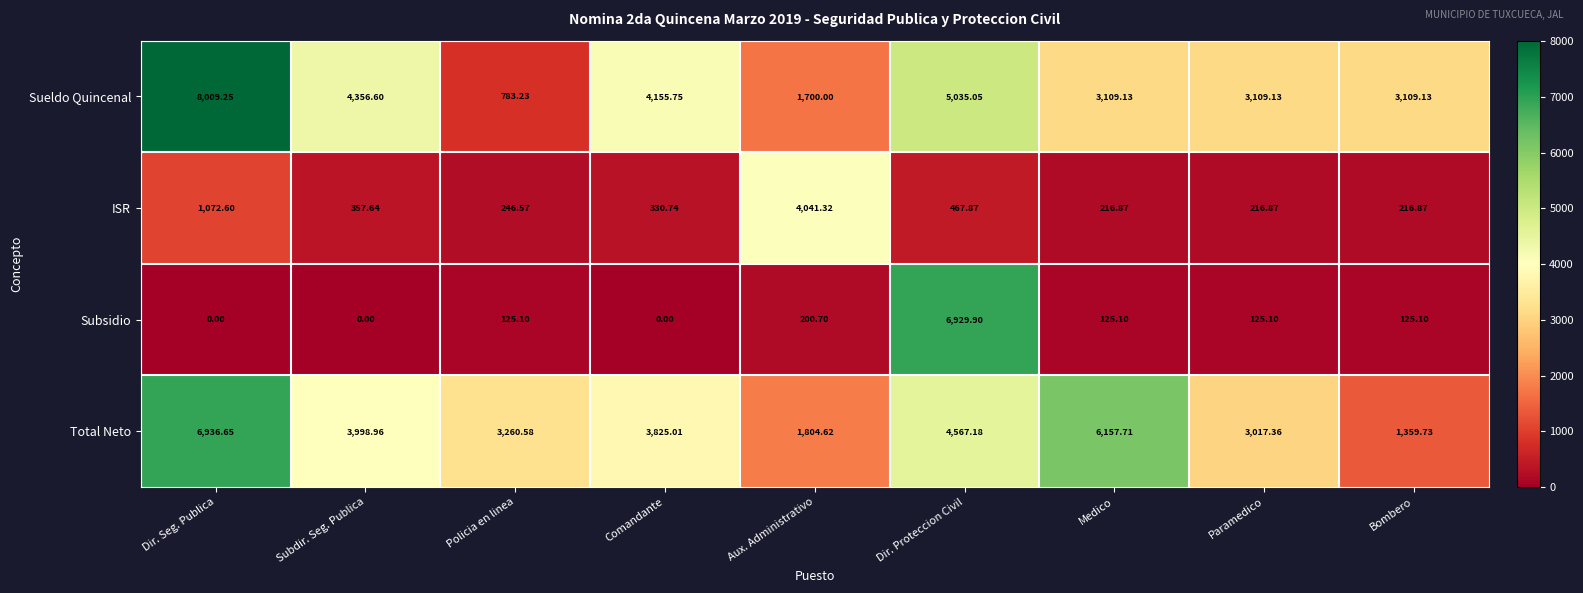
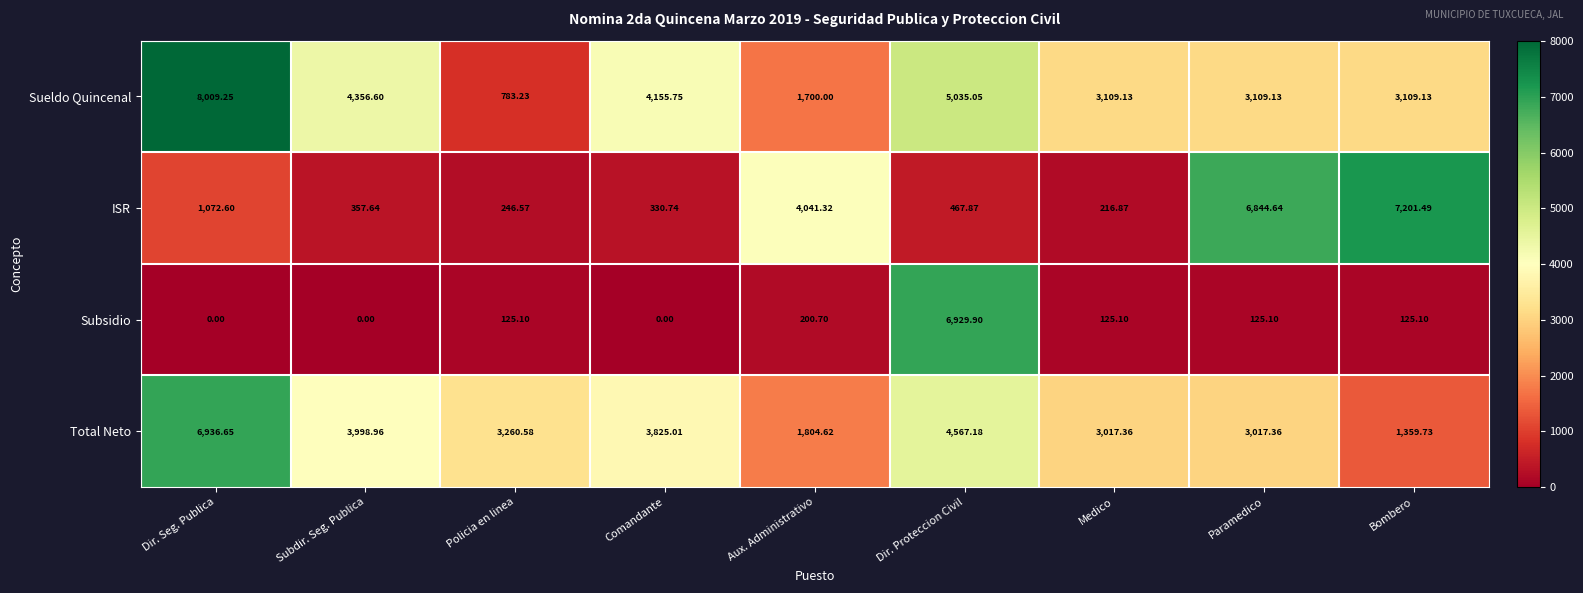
  {
    "Sueldo Quincenal": {
      "Dir. Seg. Publica": "8,009.25",
      "Subdir. Seg. Publica": "4,356.60",
      "Policia en linea": "783.23",
      "Comandante": "4,155.75",
      "Aux. Administrativo": "1,700.00",
      "Dir. Proteccion Civil": "5,035.05",
      "Medico": "3,109.13",
      "Paramedico": "3,109.13",
      "Bombero": "3,109.13"
    },
    "ISR": {
      "Dir. Seg. Publica": "1,072.60",
      "Subdir. Seg. Publica": "357.64",
      "Policia en linea": "246.57",
      "Comandante": "330.74",
      "Aux. Administrativo": "4,041.32",
      "Dir. Proteccion Civil": "467.87",
      "Medico": "216.87",
-     "Paramedico": "216.87",
-     "Bombero": "216.87"
+     "Paramedico": "6,844.64",
+     "Bombero": "7,201.49"
    },
    "Subsidio": {
      "Dir. Seg. Publica": "0.00",
      "Subdir. Seg. Publica": "0.00",
      "Policia en linea": "125.10",
      "Comandante": "0.00",
      "Aux. Administrativo": "200.70",
      "Dir. Proteccion Civil": "6,929.90",
      "Medico": "125.10",
      "Paramedico": "125.10",
      "Bombero": "125.10"
    },
    "Total Neto": {
      "Dir. Seg. Publica": "6,936.65",
      "Subdir. Seg. Publica": "3,998.96",
      "Policia en linea": "3,260.58",
      "Comandante": "3,825.01",
      "Aux. Administrativo": "1,804.62",
      "Dir. Proteccion Civil": "4,567.18",
-     "Medico": "6,157.71",
+     "Medico": "3,017.36",
      "Paramedico": "3,017.36",
      "Bombero": "1,359.73"
    }
  }
